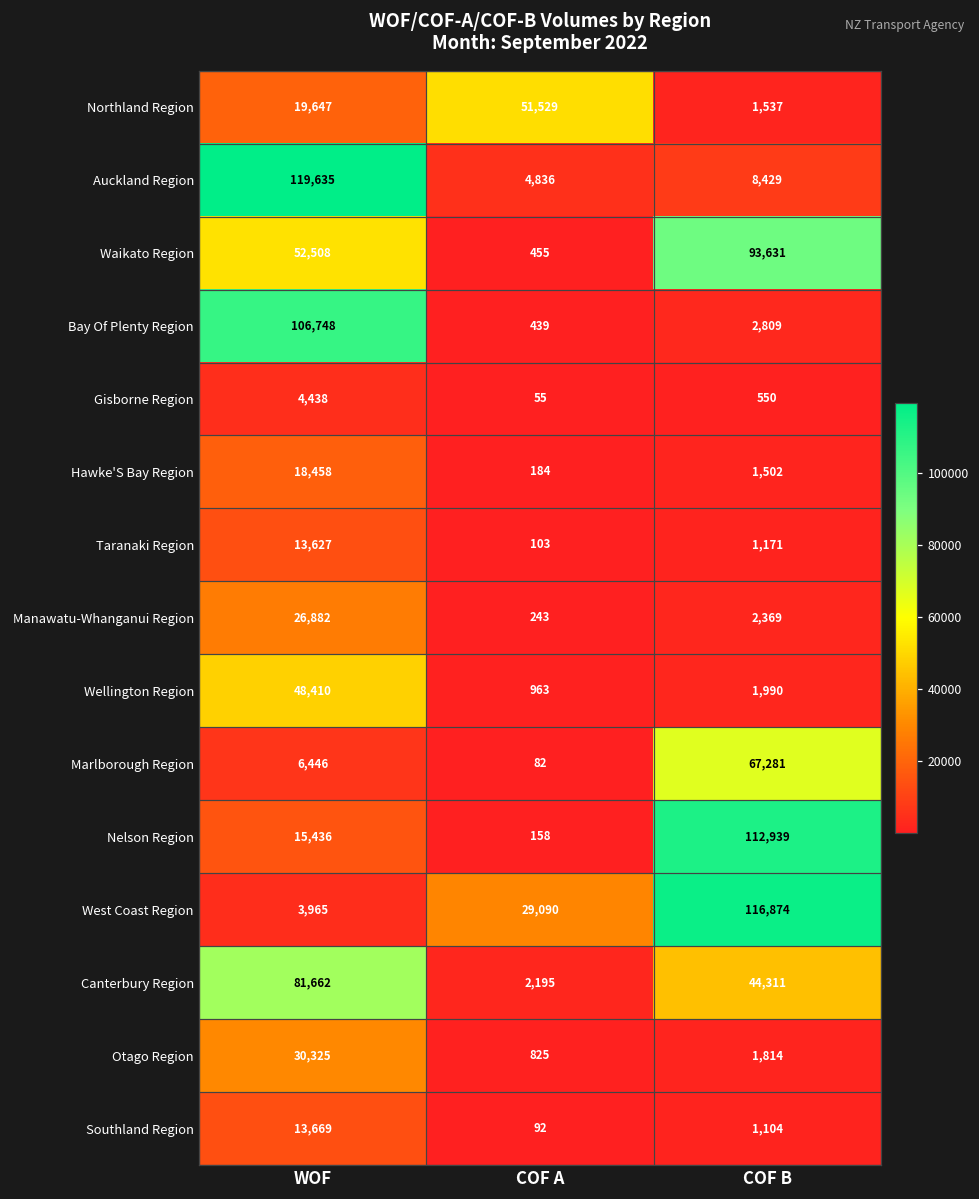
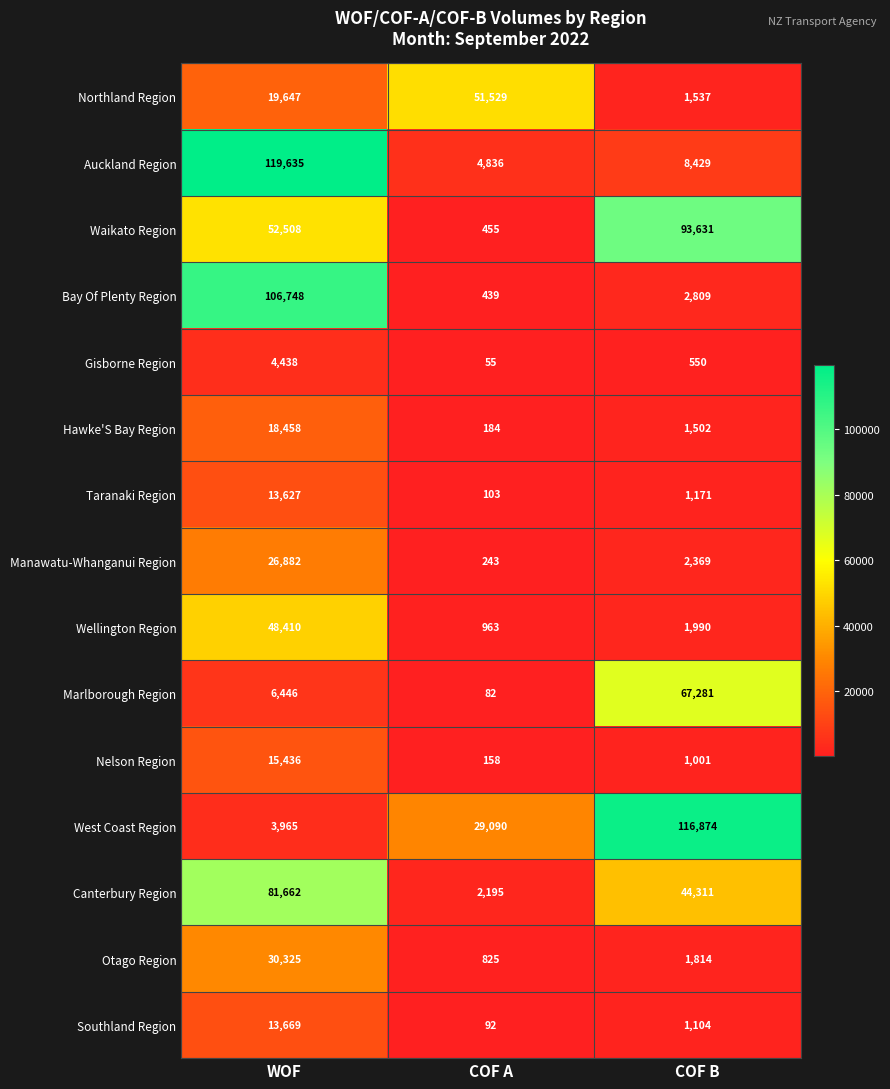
  {
    "Northland Region": {
      "WOF": "19,647",
      "COF A": "51,529",
      "COF B": "1,537"
    },
    "Auckland Region": {
      "WOF": "119,635",
      "COF A": "4,836",
      "COF B": "8,429"
    },
    "Waikato Region": {
      "WOF": "52,508",
      "COF A": "455",
      "COF B": "93,631"
    },
    "Bay Of Plenty Region": {
      "WOF": "106,748",
      "COF A": "439",
      "COF B": "2,809"
    },
    "Gisborne Region": {
      "WOF": "4,438",
      "COF A": "55",
      "COF B": "550"
    },
    "Hawke'S Bay Region": {
      "WOF": "18,458",
      "COF A": "184",
      "COF B": "1,502"
    },
    "Taranaki Region": {
      "WOF": "13,627",
      "COF A": "103",
      "COF B": "1,171"
    },
    "Manawatu-Whanganui Region": {
      "WOF": "26,882",
      "COF A": "243",
      "COF B": "2,369"
    },
    "Wellington Region": {
      "WOF": "48,410",
      "COF A": "963",
      "COF B": "1,990"
    },
    "Marlborough Region": {
      "WOF": "6,446",
      "COF A": "82",
      "COF B": "67,281"
    },
    "Nelson Region": {
      "WOF": "15,436",
      "COF A": "158",
-     "COF B": "112,939"
+     "COF B": "1,001"
    },
    "West Coast Region": {
      "WOF": "3,965",
      "COF A": "29,090",
      "COF B": "116,874"
    },
    "Canterbury Region": {
      "WOF": "81,662",
      "COF A": "2,195",
      "COF B": "44,311"
    },
    "Otago Region": {
      "WOF": "30,325",
      "COF A": "825",
      "COF B": "1,814"
    },
    "Southland Region": {
      "WOF": "13,669",
      "COF A": "92",
      "COF B": "1,104"
    }
  }
